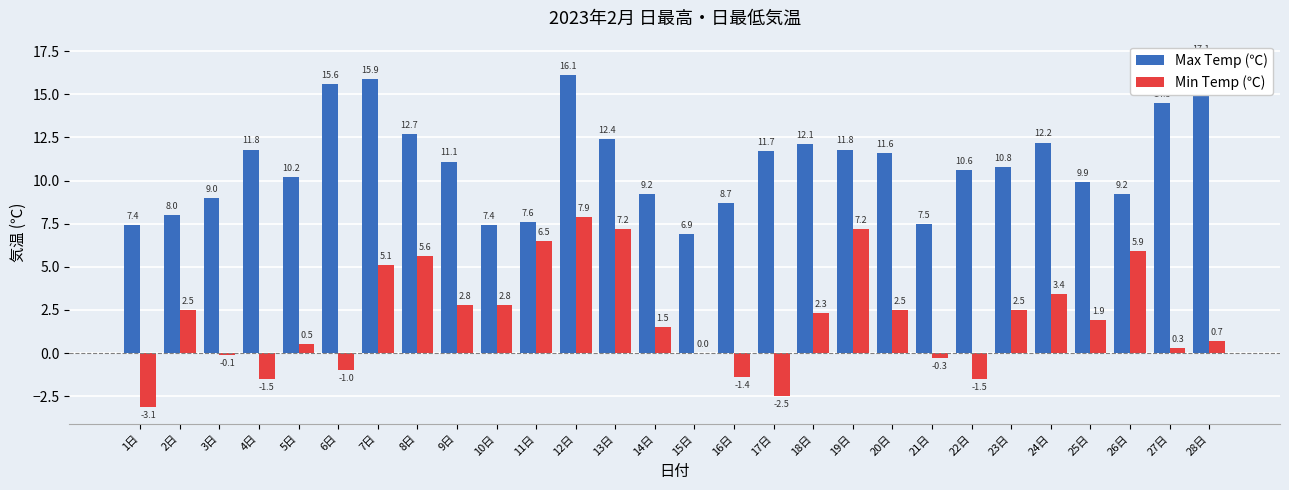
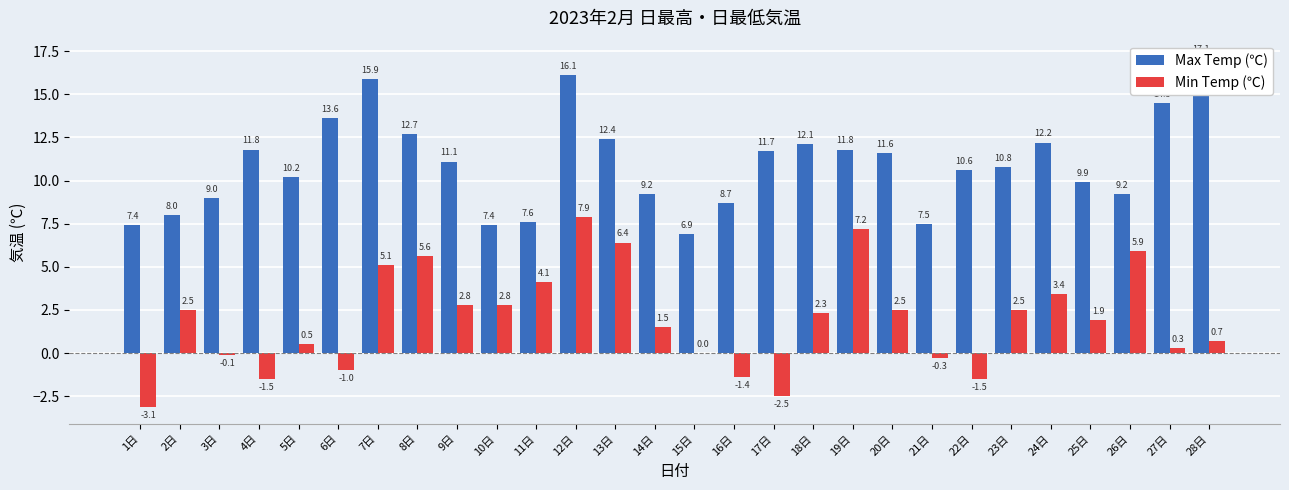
  {
    "Max Temp (℃)": {
      "1日": 7.4,
      "2日": 8.0,
      "3日": 9.0,
      "4日": 11.8,
      "5日": 10.2,
-     "6日": 15.6,
+     "6日": 13.6,
      "7日": 15.9,
      "8日": 12.7,
      "9日": 11.1,
      "10日": 7.4,
      "11日": 7.6,
      "12日": 16.1,
      "13日": 12.4,
      "14日": 9.2,
      "15日": 6.9,
      "16日": 8.7,
      "17日": 11.7,
      "18日": 12.1,
      "19日": 11.8,
      "20日": 11.6,
      "21日": 7.5,
      "22日": 10.6,
      "23日": 10.8,
      "24日": 12.2,
      "25日": 9.9,
      "26日": 9.2
    },
    "Min Temp (℃)": {
      "1日": -3.1,
      "2日": 2.5,
      "3日": -0.1,
      "4日": -1.5,
      "5日": 0.5,
      "6日": -1.0,
      "7日": 5.1,
      "8日": 5.6,
      "9日": 2.8,
      "10日": 2.8,
-     "11日": 6.5,
+     "11日": 4.1,
      "12日": 7.9,
-     "13日": 7.2,
+     "13日": 6.4,
      "14日": 1.5,
      "15日": 0.0,
      "16日": -1.4,
      "17日": -2.5,
      "18日": 2.3,
      "19日": 7.2,
      "20日": 2.5,
      "21日": -0.3,
      "22日": -1.5,
      "23日": 2.5,
      "24日": 3.4,
      "25日": 1.9,
      "26日": 5.9,
      "27日": 0.3,
      "28日": 0.7
    }
  }
